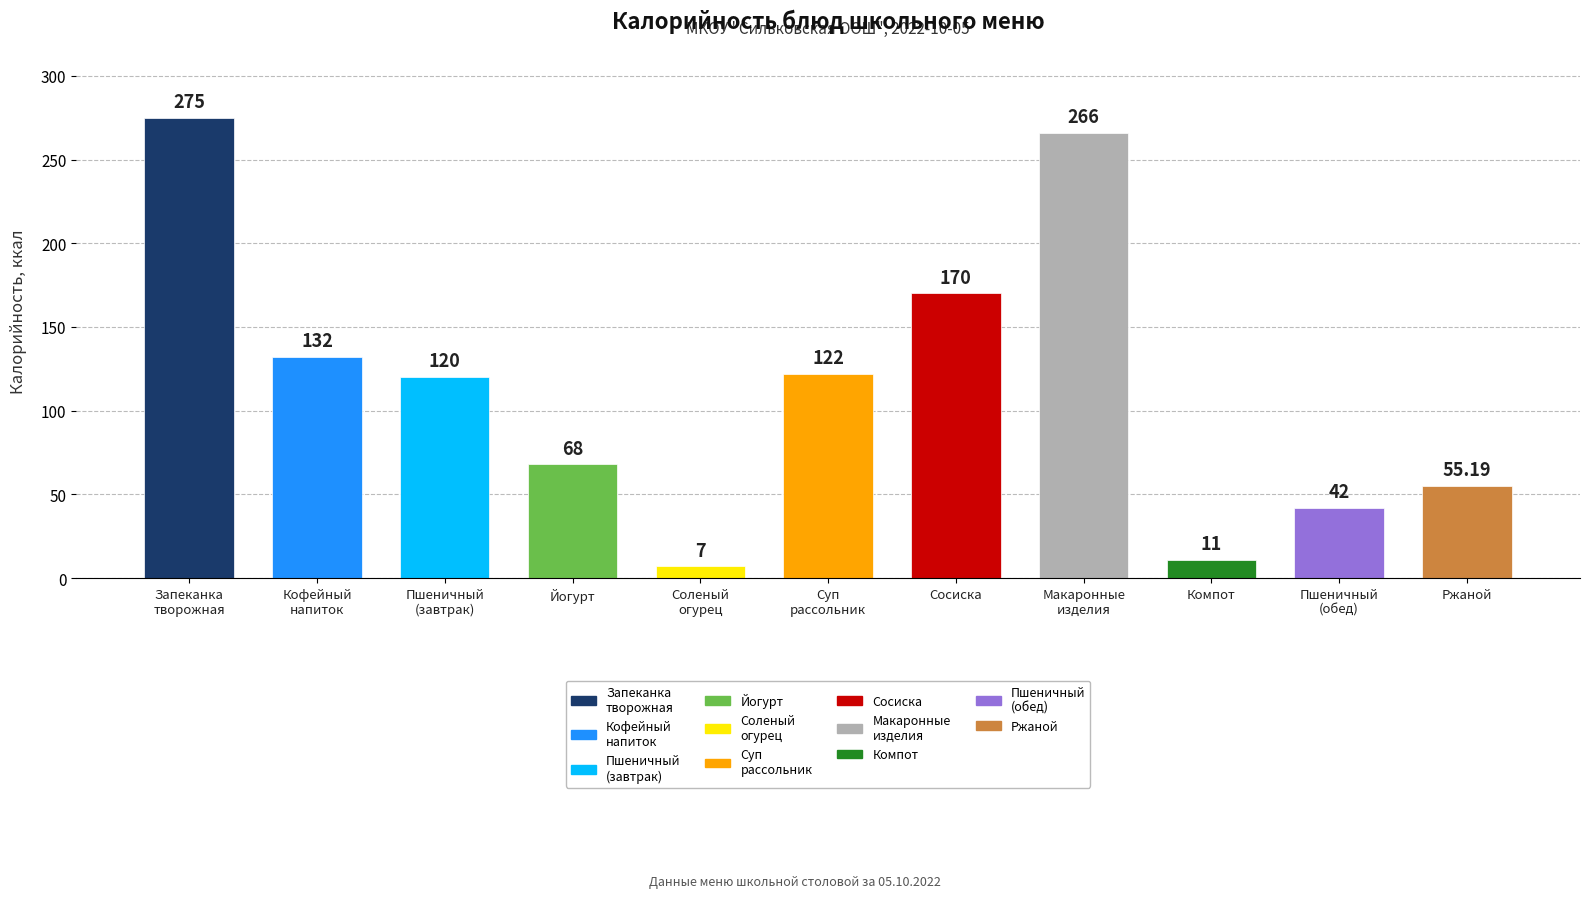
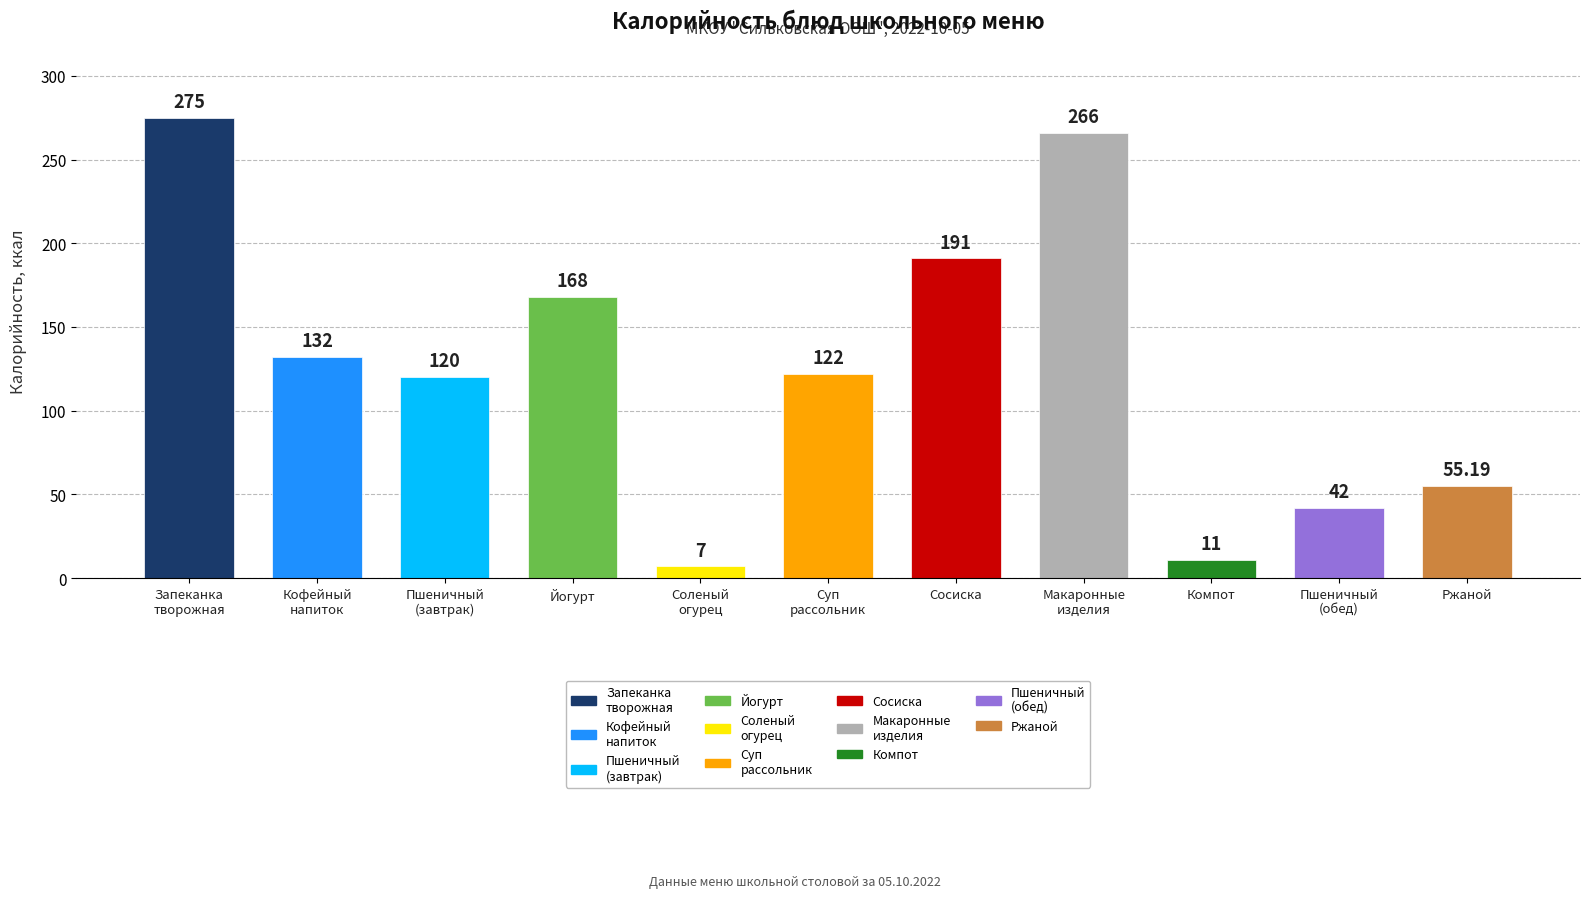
  {
    "Запеканка творожная": 275,
    "Кофейный напиток": 132,
    "Пшеничный (завтрак)": 120,
-   "Йогурт": 68,
+   "Йогурт": 168,
    "Соленый огурец": 7,
    "Суп рассольник": 122,
-   "Сосиска": 170,
+   "Сосиска": 191,
    "Макаронные изделия": 266,
    "Компот": 11,
    "Пшеничный (обед)": 42,
    "Ржаной": 55.19
  }
